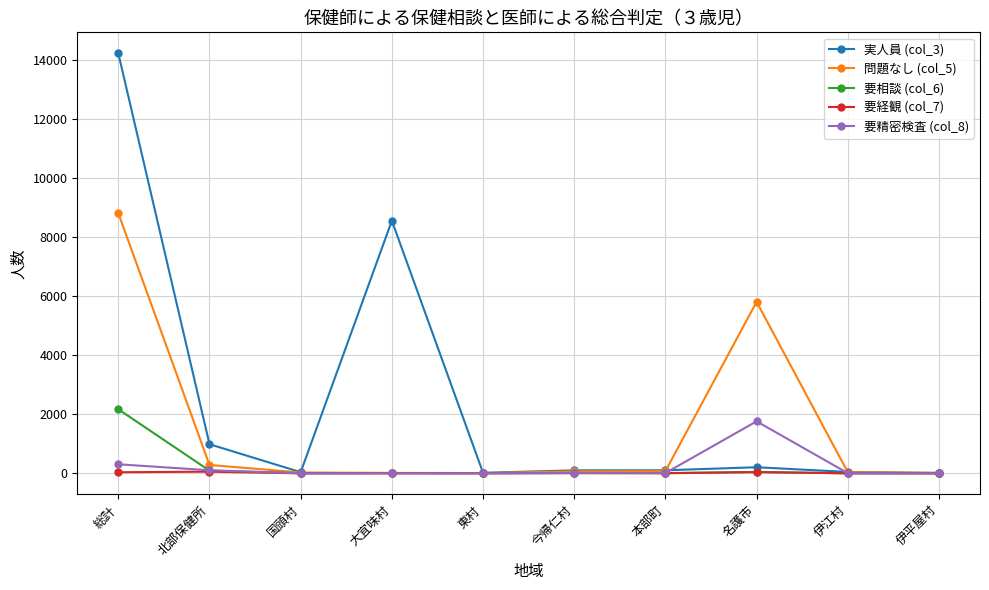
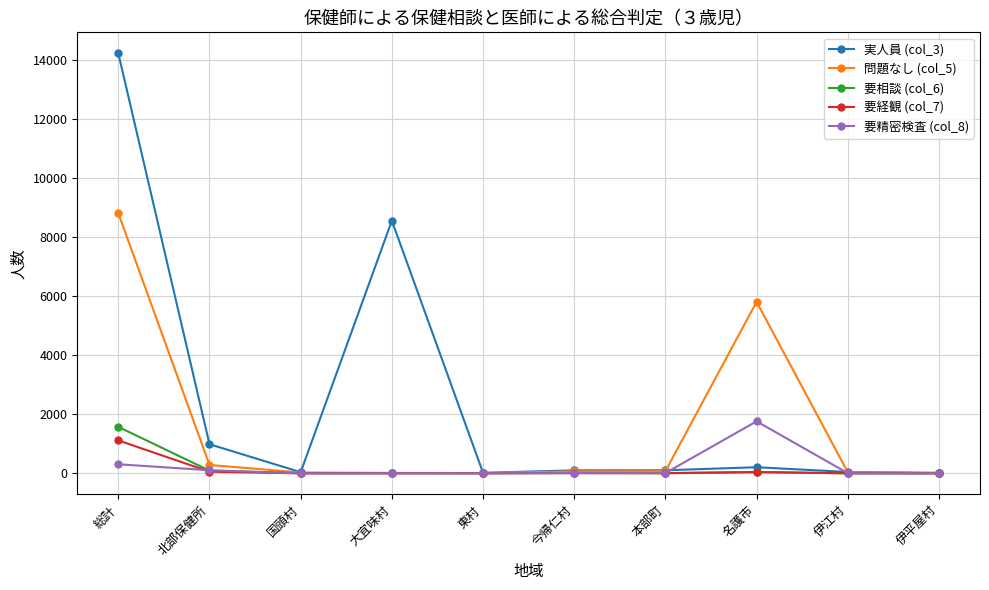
  {
    "実人員 (col_3)": {
      "総計": 14200,
      "北部保健所": 1000,
      "大宜味村": 8600,
      "名護市": 200
    },
    "問題なし (col_5)": {
      "総計": 8800,
      "北部保健所": 300,
      "名護市": 5800
    },
    "要相談 (col_6)": {
-     "総計": 2200
+     "総計": 1600
    },
    "要経観 (col_7)": {
-     "総計": 0
+     "総計": 1100
    },
    "要精密検査 (col_8)": {
      "総計": 300,
      "名護市": 1800
    }
  }
